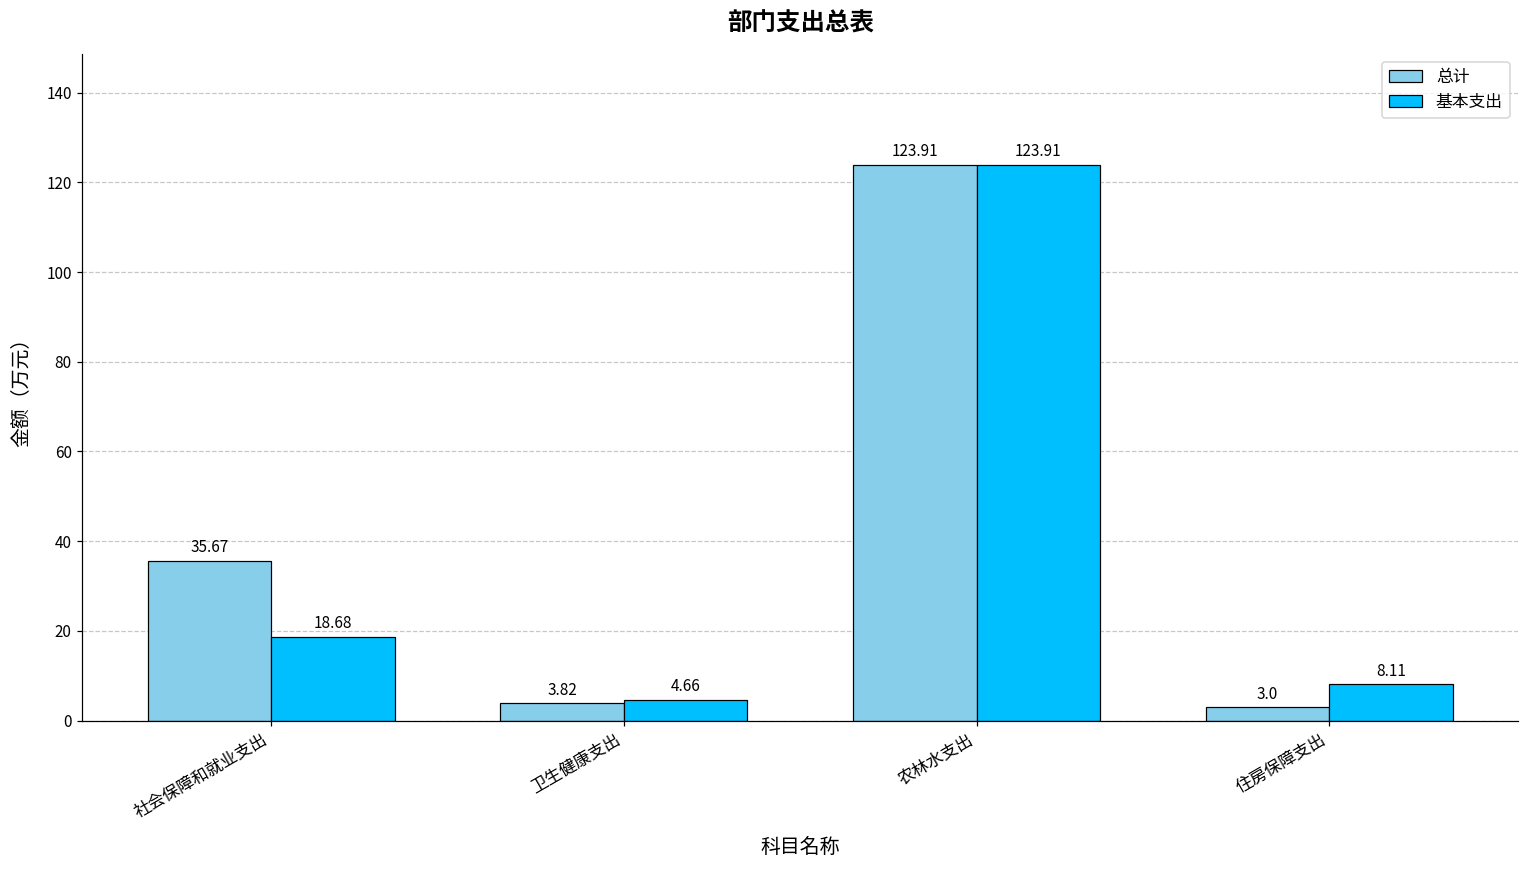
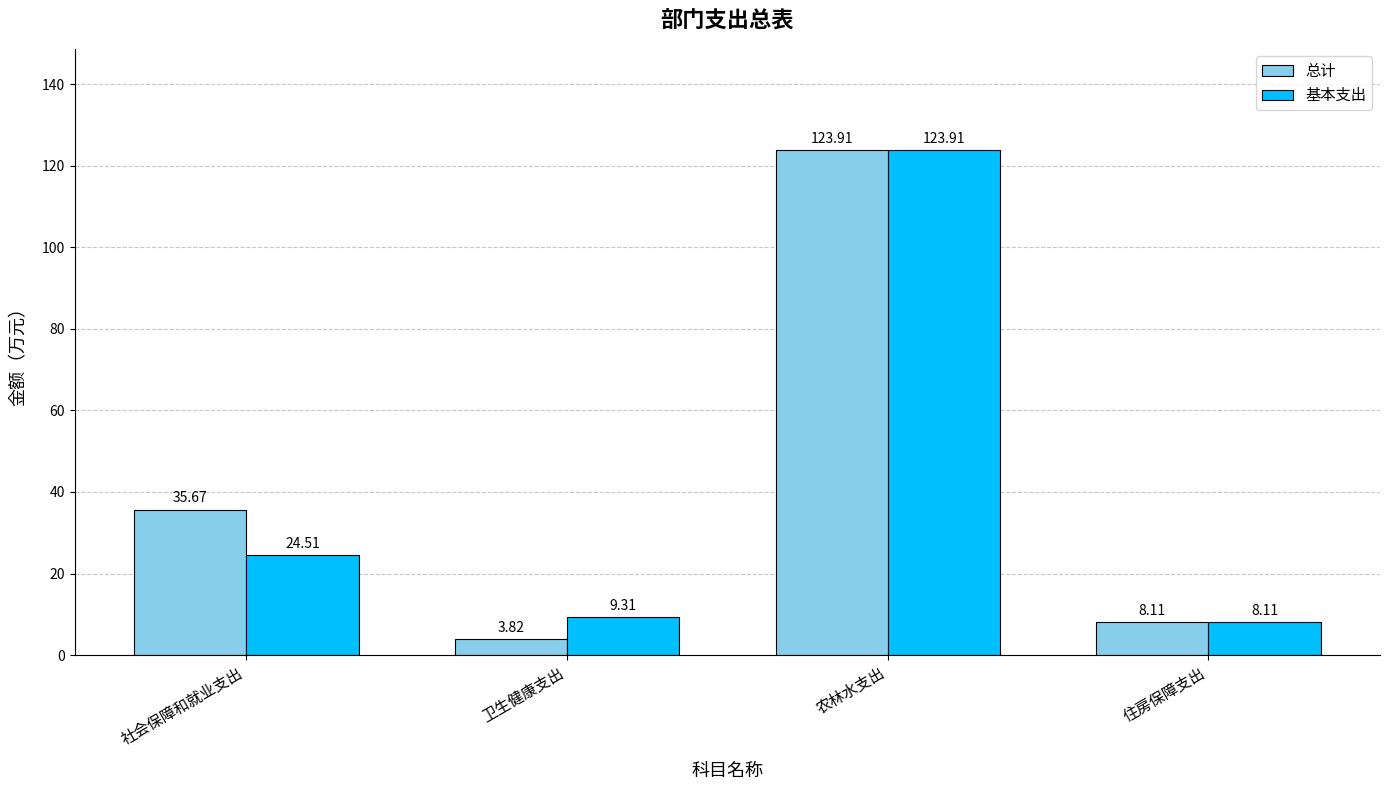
  {
    "总计": {
      "社会保障和就业支出": 35.67,
      "卫生健康支出": 3.82,
      "农林水支出": 123.91,
-     "住房保障支出": 3.0
+     "住房保障支出": 8.11
    },
    "基本支出": {
-     "社会保障和就业支出": 18.68,
-     "卫生健康支出": 4.66,
+     "社会保障和就业支出": 24.51,
+     "卫生健康支出": 9.31,
      "农林水支出": 123.91,
      "住房保障支出": 8.11
    }
  }
